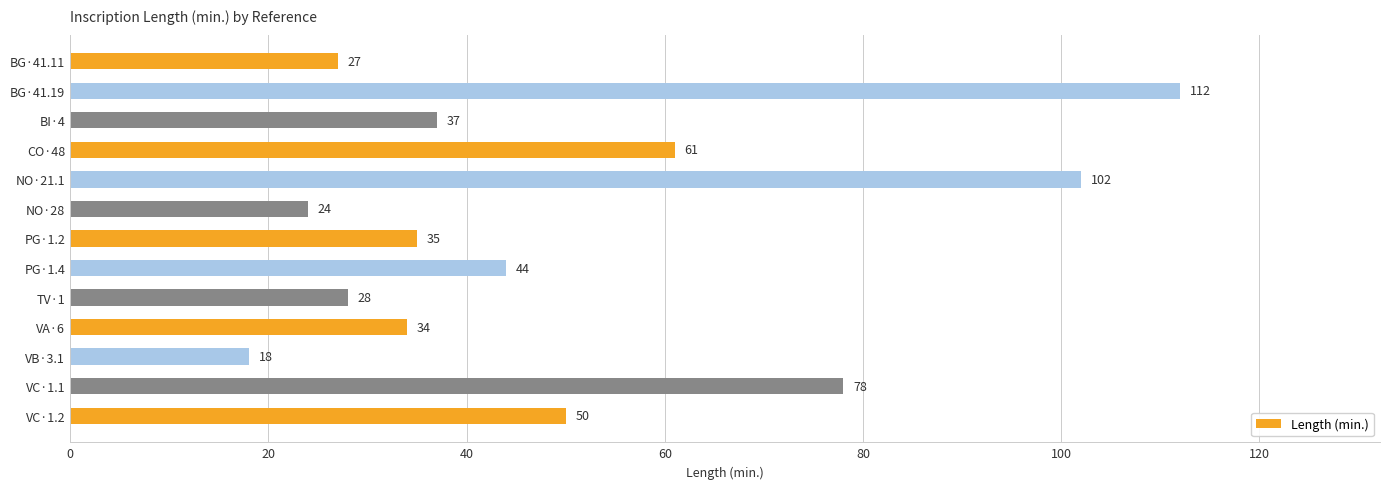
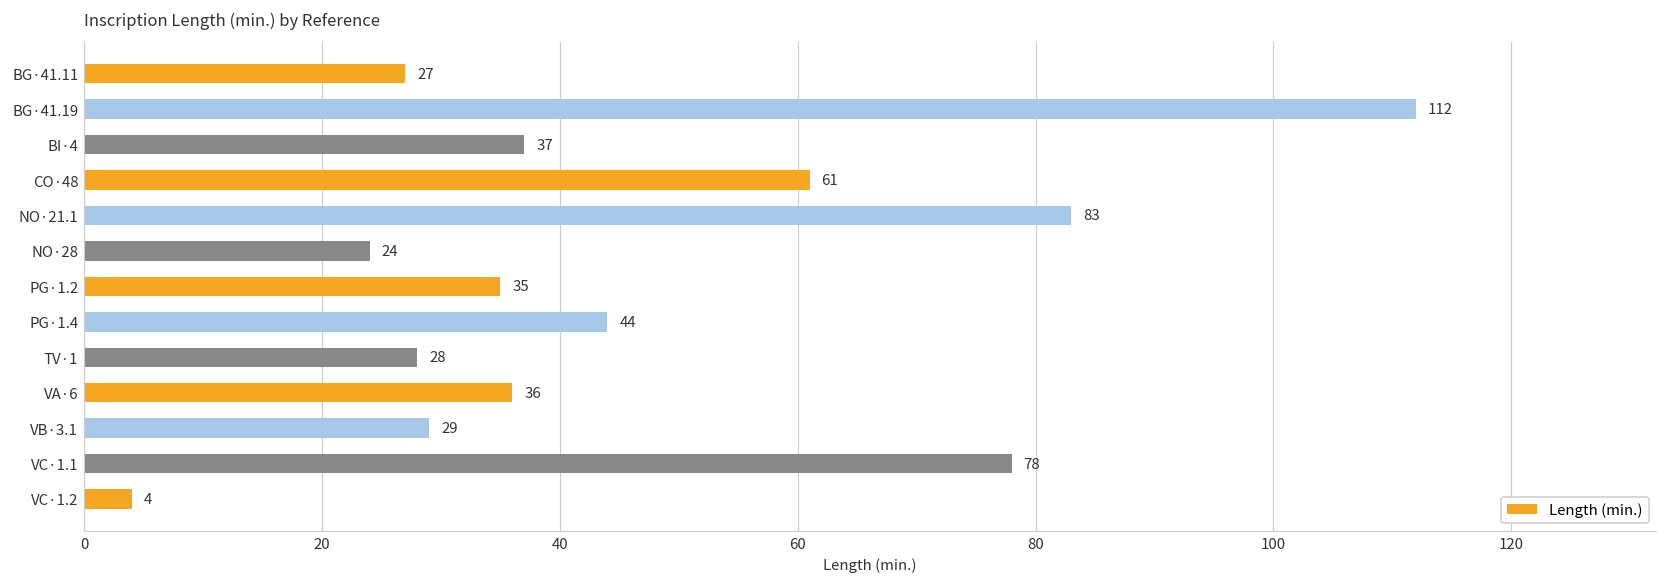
  {
    "BG·41.11": 27,
    "BG·41.19": 112,
    "BI·4": 37,
    "CO·48": 61,
-   "NO·21.1": 102,
+   "NO·21.1": 83,
    "NO·28": 24,
    "PG·1.2": 35,
    "PG·1.4": 44,
    "TV·1": 28,
-   "VA·6": 34,
-   "VB·3.1": 18,
+   "VA·6": 36,
+   "VB·3.1": 29,
    "VC·1.1": 78,
-   "VC·1.2": 50
+   "VC·1.2": 4
  }
